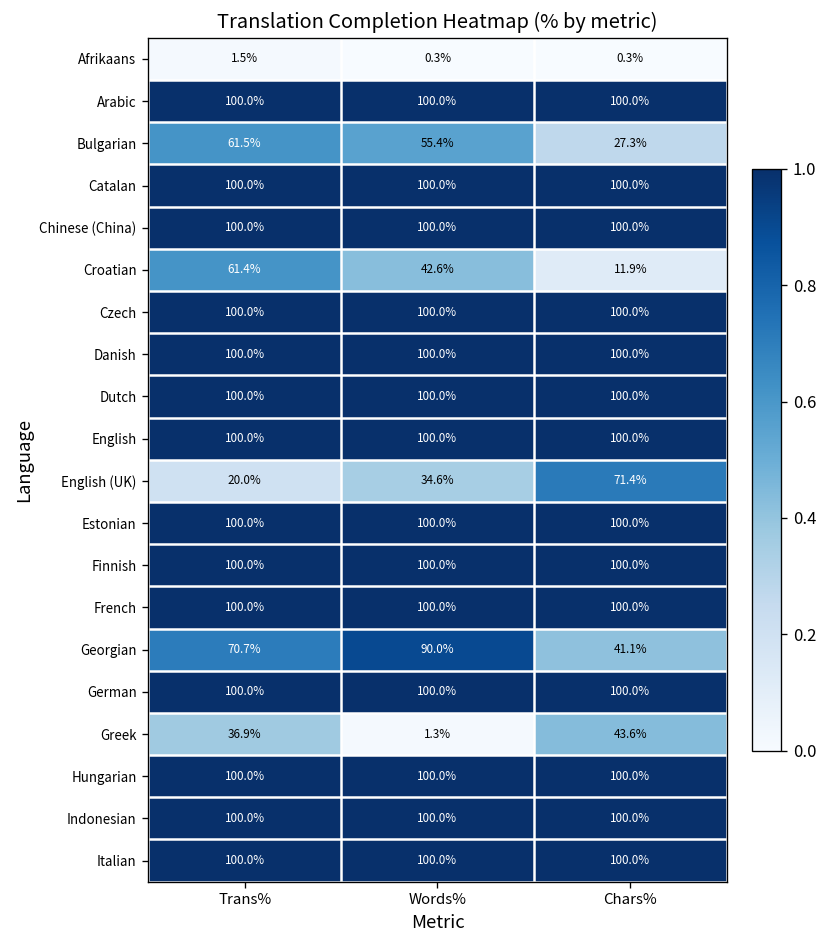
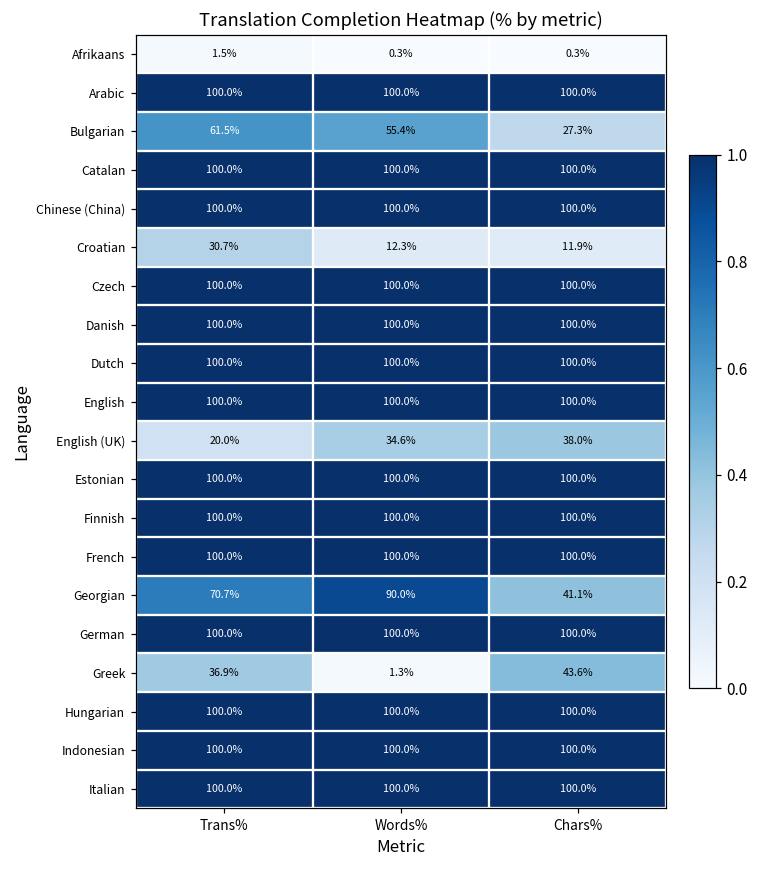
  {
    "Afrikaans": {
      "Trans%": "1.5%",
      "Words%": "0.3%",
      "Chars%": "0.3%"
    },
    "Arabic": {
      "Trans%": "100.0%",
      "Words%": "100.0%",
      "Chars%": "100.0%"
    },
    "Bulgarian": {
      "Trans%": "61.5%",
      "Words%": "55.4%",
      "Chars%": "27.3%"
    },
    "Catalan": {
      "Trans%": "100.0%",
      "Words%": "100.0%",
      "Chars%": "100.0%"
    },
    "Chinese (China)": {
      "Trans%": "100.0%",
      "Words%": "100.0%",
      "Chars%": "100.0%"
    },
    "Croatian": {
-     "Trans%": "61.4%",
-     "Words%": "42.6%",
+     "Trans%": "30.7%",
+     "Words%": "12.3%",
      "Chars%": "11.9%"
    },
    "Czech": {
      "Trans%": "100.0%",
      "Words%": "100.0%",
      "Chars%": "100.0%"
    },
    "Danish": {
      "Trans%": "100.0%",
      "Words%": "100.0%",
      "Chars%": "100.0%"
    },
    "Dutch": {
      "Trans%": "100.0%",
      "Words%": "100.0%",
      "Chars%": "100.0%"
    },
    "English": {
      "Trans%": "100.0%",
      "Words%": "100.0%",
      "Chars%": "100.0%"
    },
    "English (UK)": {
      "Trans%": "20.0%",
      "Words%": "34.6%",
-     "Chars%": "71.4%"
+     "Chars%": "38.0%"
    },
    "Estonian": {
      "Trans%": "100.0%",
      "Words%": "100.0%",
      "Chars%": "100.0%"
    },
    "Finnish": {
      "Trans%": "100.0%",
      "Words%": "100.0%",
      "Chars%": "100.0%"
    },
    "French": {
      "Trans%": "100.0%",
      "Words%": "100.0%",
      "Chars%": "100.0%"
    },
    "Georgian": {
      "Trans%": "70.7%",
      "Words%": "90.0%",
      "Chars%": "41.1%"
    },
    "German": {
      "Trans%": "100.0%",
      "Words%": "100.0%",
      "Chars%": "100.0%"
    },
    "Greek": {
      "Trans%": "36.9%",
      "Words%": "1.3%",
      "Chars%": "43.6%"
    },
    "Hungarian": {
      "Trans%": "100.0%",
      "Words%": "100.0%",
      "Chars%": "100.0%"
    },
    "Indonesian": {
      "Trans%": "100.0%",
      "Words%": "100.0%",
      "Chars%": "100.0%"
    },
    "Italian": {
      "Trans%": "100.0%",
      "Words%": "100.0%",
      "Chars%": "100.0%"
    }
  }
